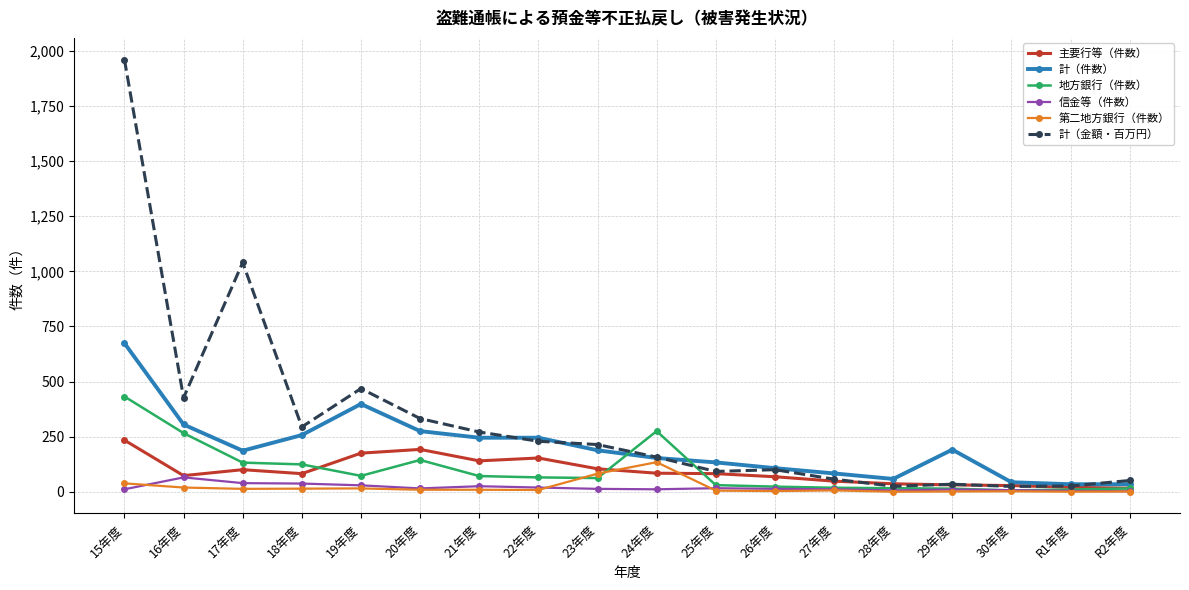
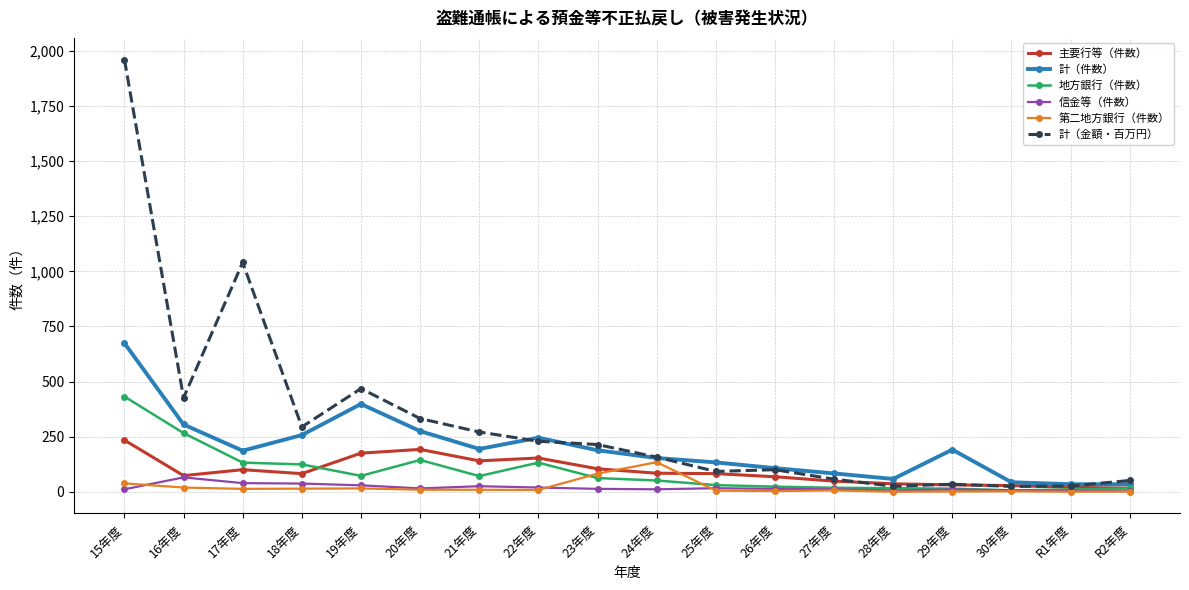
  {
    "主要行等（件数）": {
      "15年度": "230",
      "17年度": "100",
      "18年度": "80",
      "19年度": "180",
      "20年度": "190",
      "21年度": "140",
      "22年度": "150",
      "23年度": "100",
      "24年度": "80",
      "26年度": "70"
    },
    "計（件数）": {
      "15年度": "670",
      "16年度": "310",
      "17年度": "190",
      "18年度": "260",
      "19年度": "400",
      "20年度": "280",
-     "21年度": "250",
+     "21年度": "190",
      "22年度": "250",
      "23年度": "190",
      "25年度": "130",
      "27年度": "80",
      "28年度": "60",
      "29年度": "190",
      "30年度": "40",
      "R2年度": "30"
    },
    "地方銀行（件数）": {
      "15年度": "430",
      "16年度": "270",
      "17年度": "130",
      "18年度": "120",
      "19年度": "70",
      "20年度": "140",
      "21年度": "70",
-     "22年度": "70",
+     "22年度": "130",
      "23年度": "60",
-     "24年度": "280",
+     "24年度": "50",
      "25年度": "30"
    },
    "信金等（件数）": {
      "15年度": "10",
      "17年度": "40",
      "18年度": "40",
      "19年度": "30",
      "21年度": "30",
      "23年度": "10",
      "24年度": "10"
    },
    "第二地方銀行（件数）": {
      "15年度": "40",
      "16年度": "20",
      "17年度": "10",
      "18年度": "10",
      "19年度": "20",
      "21年度": "10",
      "23年度": "80",
      "24年度": "130"
    },
    "計（金額・百万円）": {
      "15年度": "1,960",
      "16年度": "430",
      "17年度": "1,040",
      "18年度": "290",
      "19年度": "470",
      "20年度": "330",
      "21年度": "270",
      "22年度": "230",
      "23年度": "210",
      "R2年度": "50"
    }
  }
